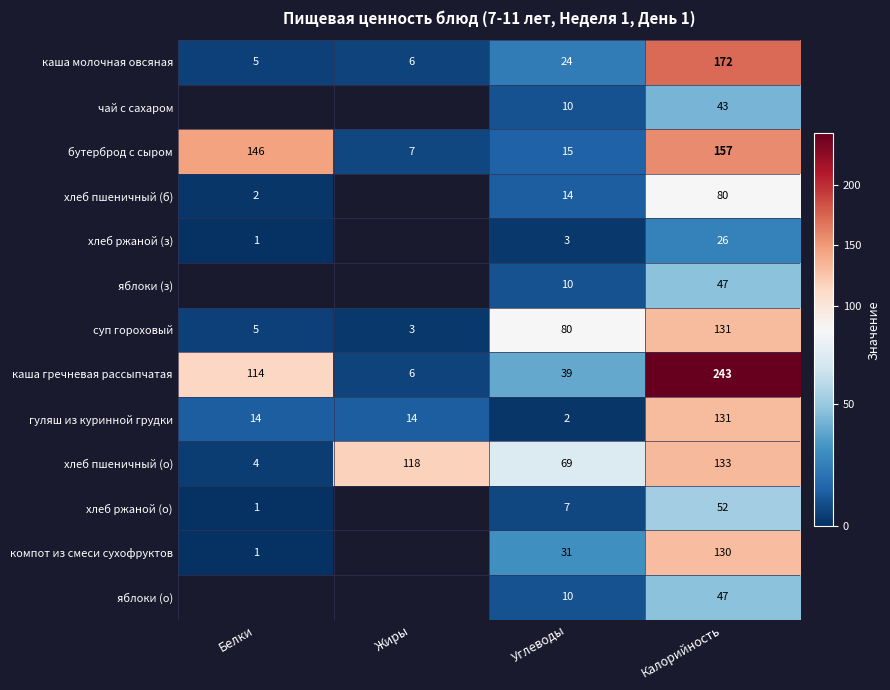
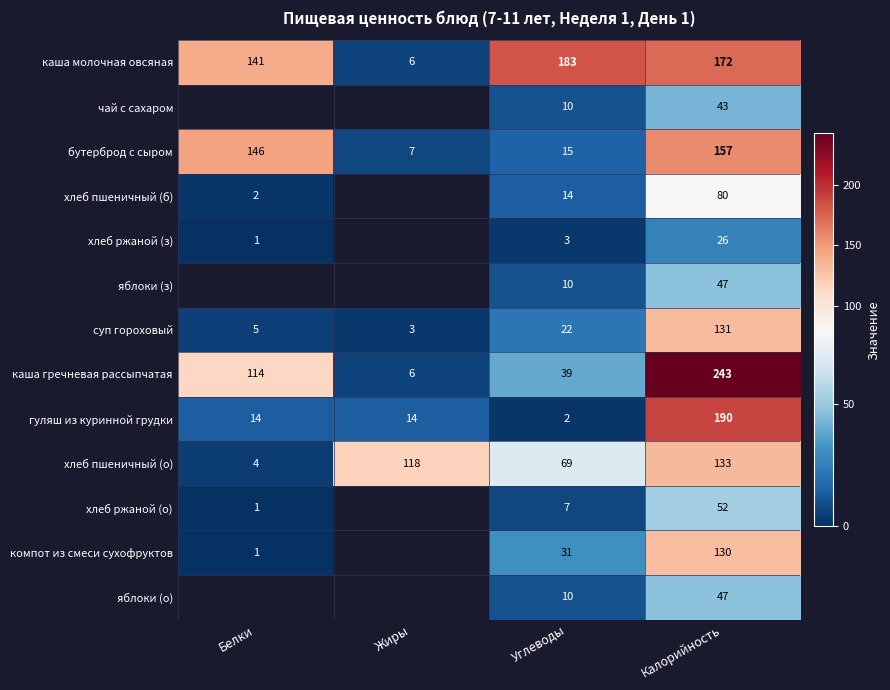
  {
    "каша молочная овсяная": {
-     "Белки": 5,
+     "Белки": 141,
      "Жиры": 6,
-     "Углеводы": 24,
+     "Углеводы": 183,
      "Калорийность": 172
    },
    "чай с сахаром": {
      "Углеводы": 10,
      "Калорийность": 43
    },
    "бутерброд с сыром": {
      "Белки": 146,
      "Жиры": 7,
      "Углеводы": 15,
      "Калорийность": 157
    },
    "хлеб пшеничный (б)": {
      "Белки": 2,
      "Углеводы": 14,
      "Калорийность": 80
    },
    "хлеб ржаной (з)": {
      "Белки": 1,
      "Углеводы": 3,
      "Калорийность": 26
    },
    "яблоки (з)": {
      "Углеводы": 10,
      "Калорийность": 47
    },
    "суп гороховый": {
      "Белки": 5,
      "Жиры": 3,
-     "Углеводы": 80,
+     "Углеводы": 22,
      "Калорийность": 131
    },
    "каша гречневая рассыпчатая": {
      "Белки": 114,
      "Жиры": 6,
      "Углеводы": 39,
      "Калорийность": 243
    },
    "гуляш из куринной грудки": {
      "Белки": 14,
      "Жиры": 14,
      "Углеводы": 2,
-     "Калорийность": 131
+     "Калорийность": 190
    },
    "хлеб пшеничный (о)": {
      "Белки": 4,
      "Жиры": 118,
      "Углеводы": 69,
      "Калорийность": 133
    },
    "хлеб ржаной (о)": {
      "Белки": 1,
      "Углеводы": 7,
      "Калорийность": 52
    },
    "компот из смеси сухофруктов": {
      "Белки": 1,
      "Углеводы": 31,
      "Калорийность": 130
    },
    "яблоки (о)": {
      "Углеводы": 10,
      "Калорийность": 47
    }
  }
